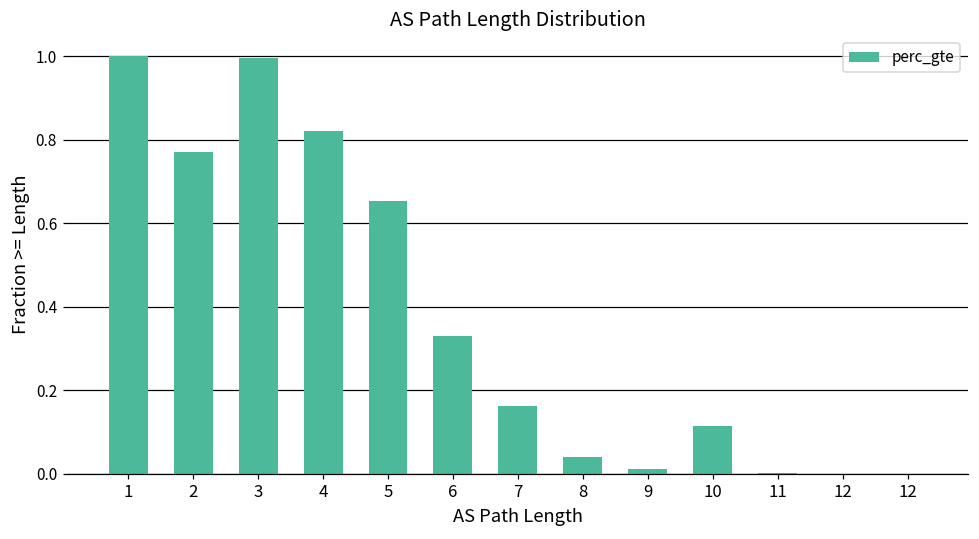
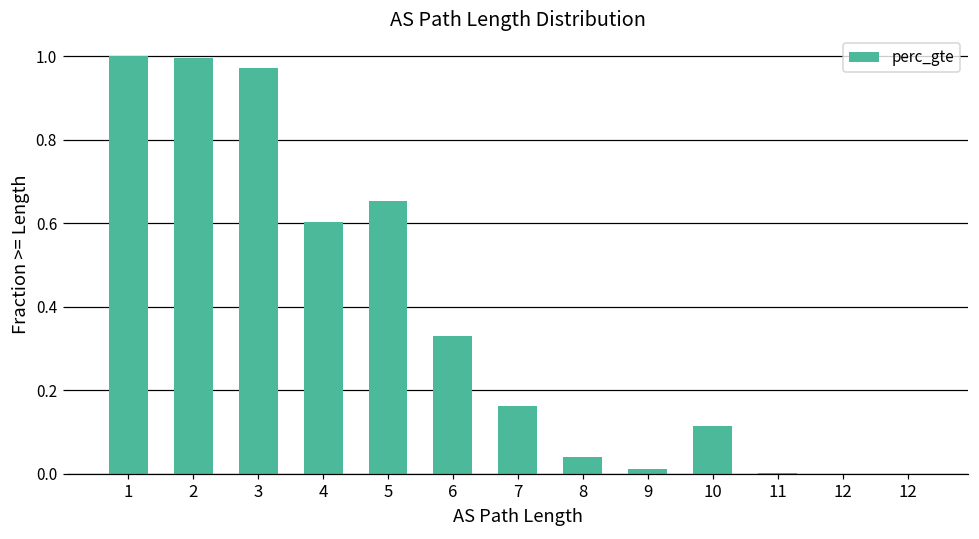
  {
    "1": 1.00,
-   "2": 0.77,
-   "3": 1.00,
-   "4": 0.82,
+   "2": 1.00,
+   "3": 0.97,
+   "4": 0.60,
    "5": 0.65,
    "6": 0.33,
    "7": 0.16,
    "8": 0.04,
    "9": 0.01,
    "10": 0.11
  }
